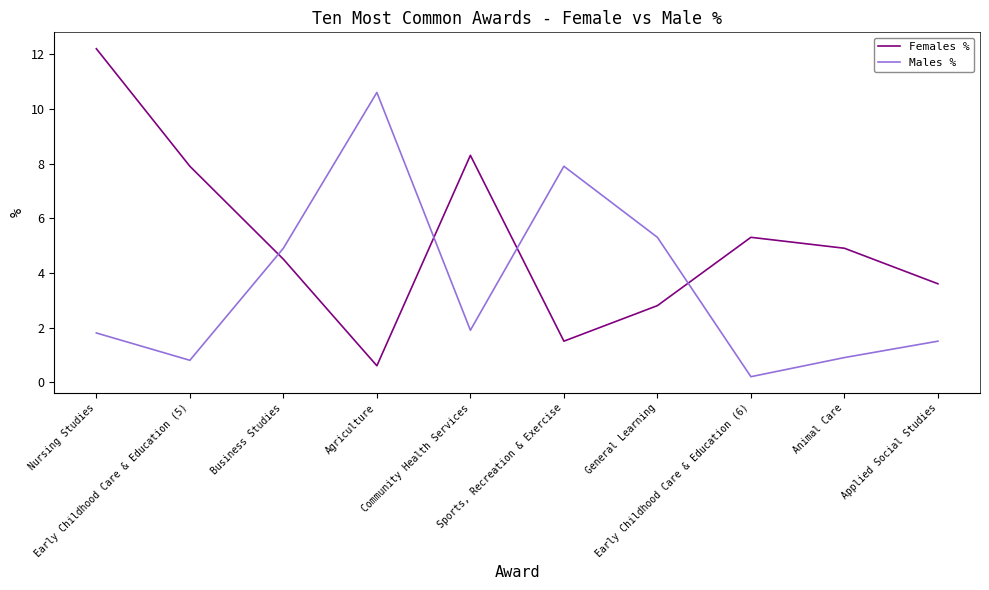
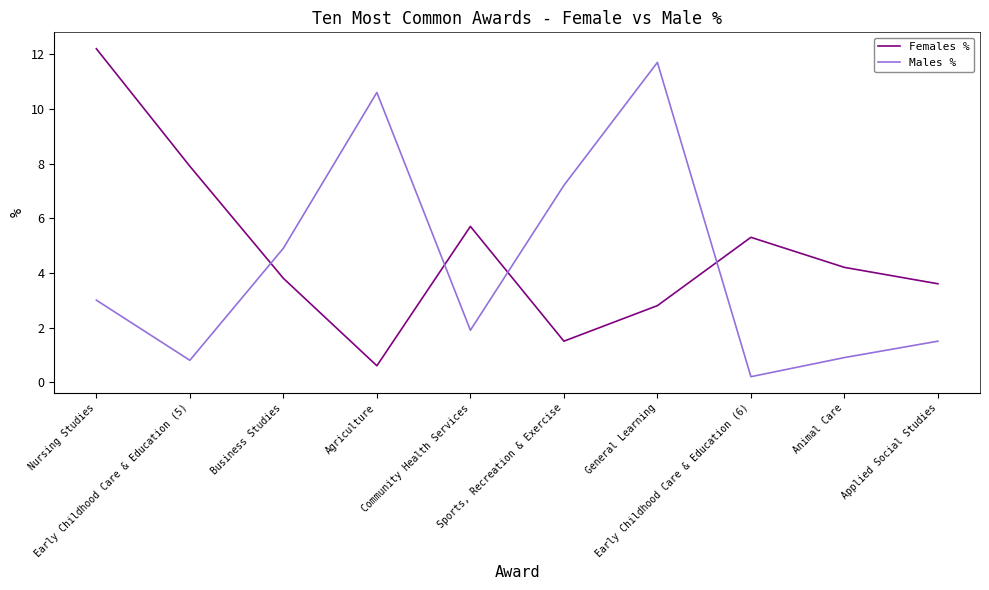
  {
    "Females %": {
      "Nursing Studies": 12.2,
      "Early Childhood Care & Education (5)": 7.9,
-     "Business Studies": 4.5,
+     "Business Studies": 3.8,
      "Agriculture": 0.6,
-     "Community Health Services": 8.3,
+     "Community Health Services": 5.7,
      "Sports, Recreation & Exercise": 1.5,
      "General Learning": 2.8,
      "Early Childhood Care & Education (6)": 5.3,
-     "Animal Care": 4.9,
+     "Animal Care": 4.2,
      "Applied Social Studies": 3.6
    },
    "Males %": {
-     "Nursing Studies": 1.8,
+     "Nursing Studies": 3.0,
      "Early Childhood Care & Education (5)": 0.8,
      "Business Studies": 4.9,
      "Agriculture": 10.6,
      "Community Health Services": 1.9,
-     "Sports, Recreation & Exercise": 7.9,
-     "General Learning": 5.3,
+     "Sports, Recreation & Exercise": 7.2,
+     "General Learning": 11.7,
      "Early Childhood Care & Education (6)": 0.2,
      "Animal Care": 0.9,
      "Applied Social Studies": 1.5
    }
  }
